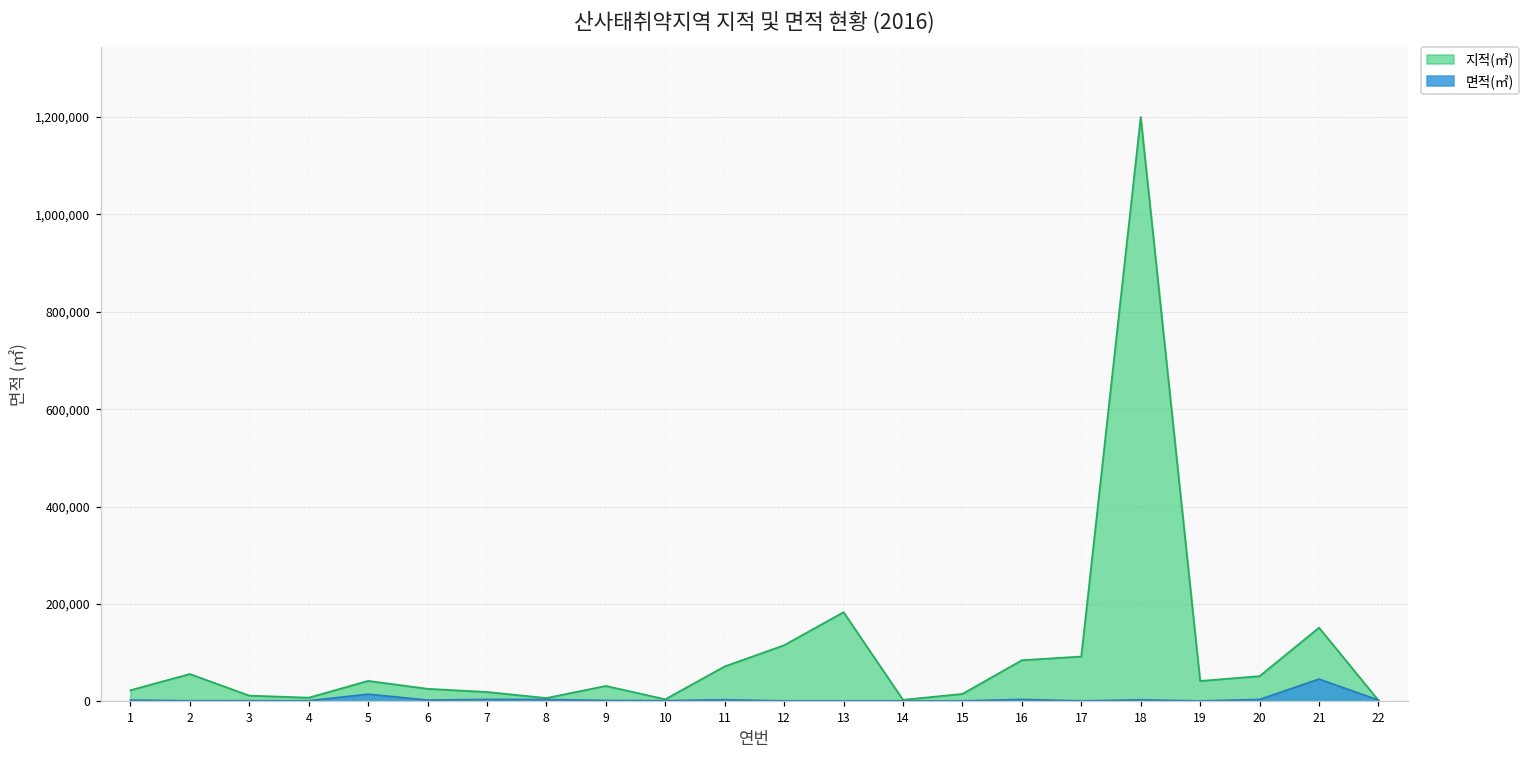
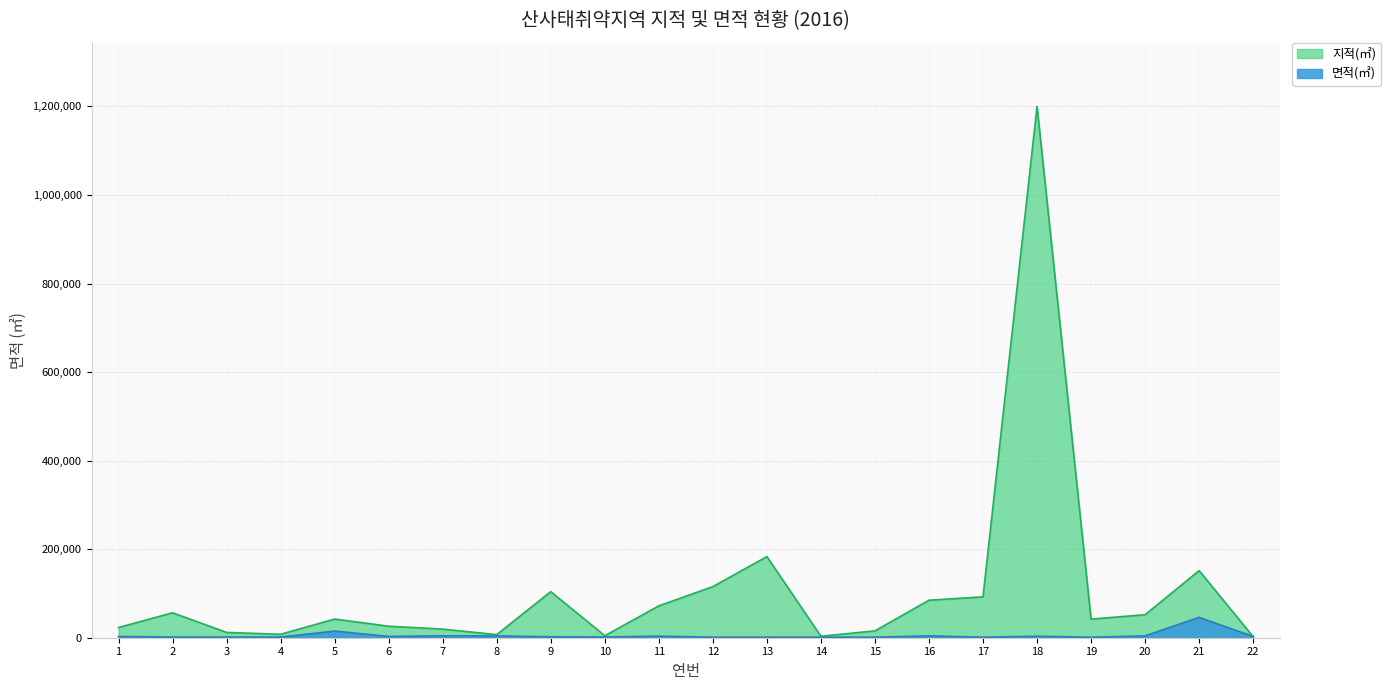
  {
    "지적(㎡)": {
      "1": "20,000",
      "2": "60,000",
      "3": "10,000",
      "4": "10,000",
      "5": "40,000",
      "6": "30,000",
      "7": "20,000",
-     "9": "30,000",
+     "9": "100,000",
      "11": "70,000",
      "12": "120,000",
      "13": "180,000",
      "15": "20,000",
      "16": "80,000",
      "17": "90,000",
      "18": "1,200,000",
      "19": "40,000",
      "20": "50,000",
      "21": "150,000"
    },
    "면적(㎡)": {
      "1": "0",
      "2": "0",
      "3": "0",
      "4": "0",
      "5": "20,000",
      "6": "0",
      "7": "0",
      "9": "0",
      "11": "0",
      "12": "0",
      "13": "0",
      "15": "0",
      "16": "0",
      "17": "0",
      "18": "0",
      "19": "0",
      "20": "0",
      "21": "50,000"
    }
  }
